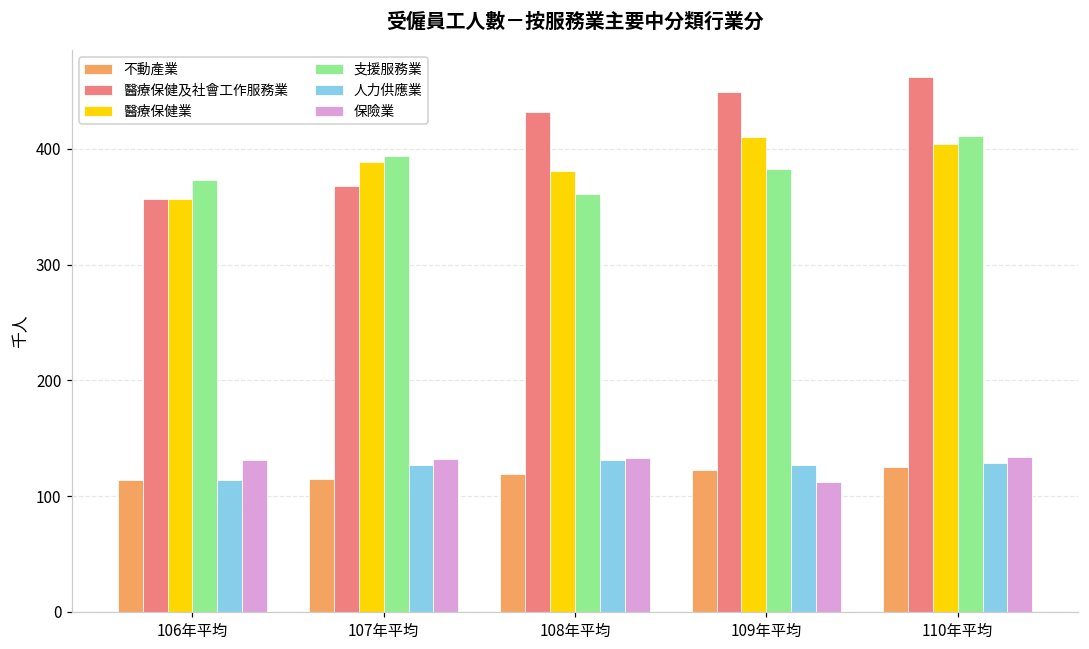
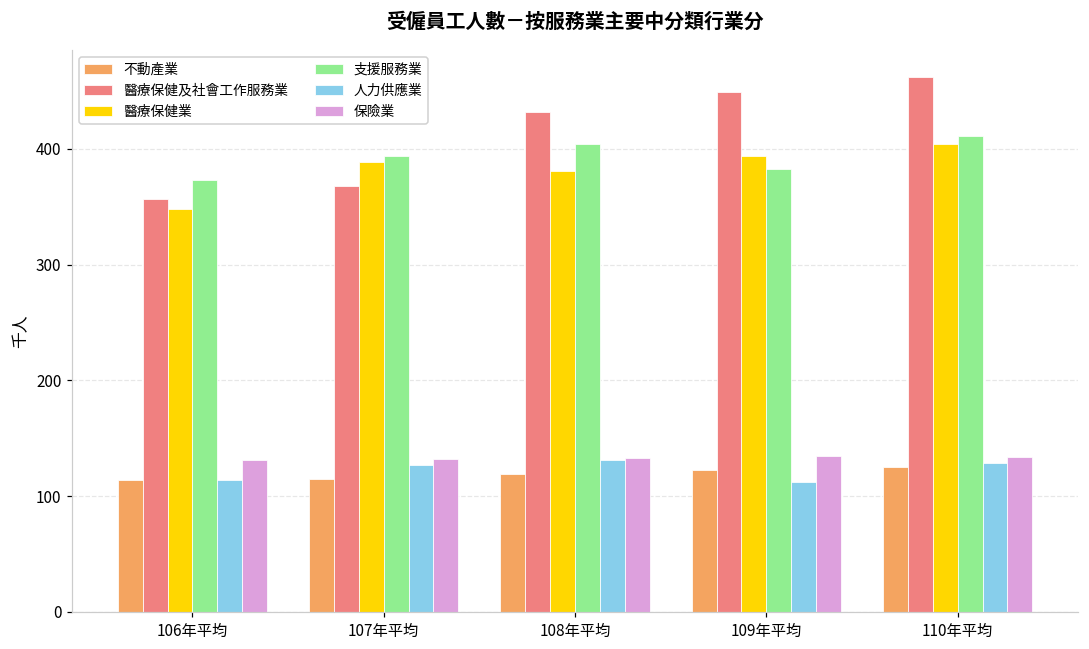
  {
    "醫療保健業": {
-     "106年平均": 357,
+     "106年平均": 348,
      "107年平均": 389,
      "108年平均": 381,
-     "109年平均": 410,
+     "109年平均": 394,
      "110年平均": 404
    },
    "支援服務業": {
      "106年平均": 373,
      "107年平均": 394,
-     "108年平均": 361,
+     "108年平均": 404,
      "109年平均": 383,
      "110年平均": 411
    },
    "人力供應業": {
      "106年平均": 114,
      "107年平均": 127,
      "108年平均": 131,
-     "109年平均": 127,
+     "109年平均": 112,
      "110年平均": 129
    },
    "保險業": {
      "106年平均": 131,
      "107年平均": 132,
      "108年平均": 133,
-     "109年平均": 112,
+     "109年平均": 135,
      "110年平均": 134
    }
  }
